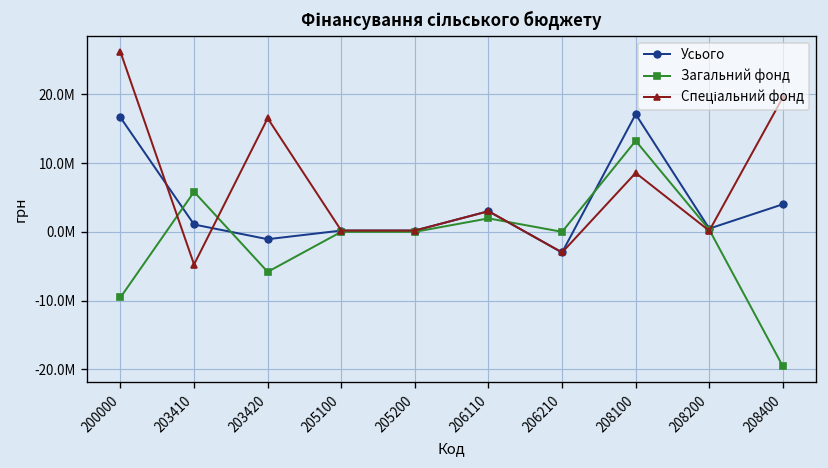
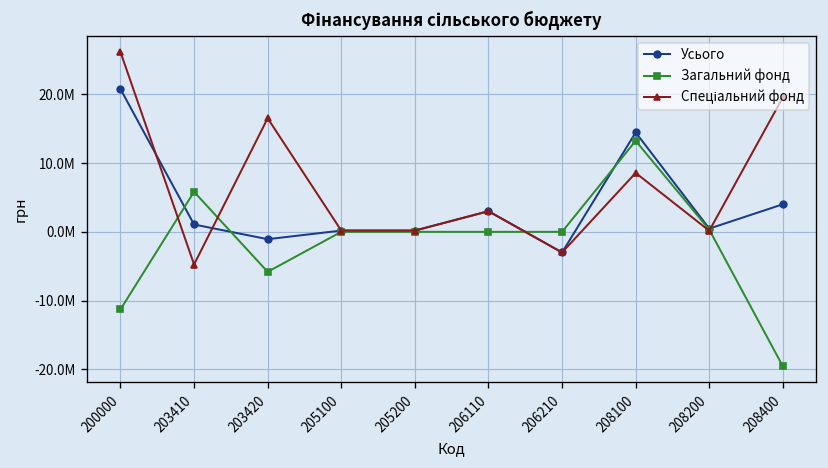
  {
    "Усього": {
-     "200000": 17000000,
+     "200000": 21000000,
      "203410": 1000000,
      "203420": -1000000,
-     "208100": 17000000,
+     "208100": 14000000,
      "208400": 4000000
    },
    "Загальний фонд": {
-     "200000": -10000000,
+     "200000": -11000000,
      "203410": 6000000,
      "203420": -6000000,
-     "206110": 2000000,
+     "206110": 0,
      "206210": 0,
      "208100": 13000000,
      "208400": -20000000
    },
    "Спеціальний фонд": {
      "200000": 26000000,
      "203410": -5000000,
      "203420": 17000000,
      "208100": 9000000
    }
  }
